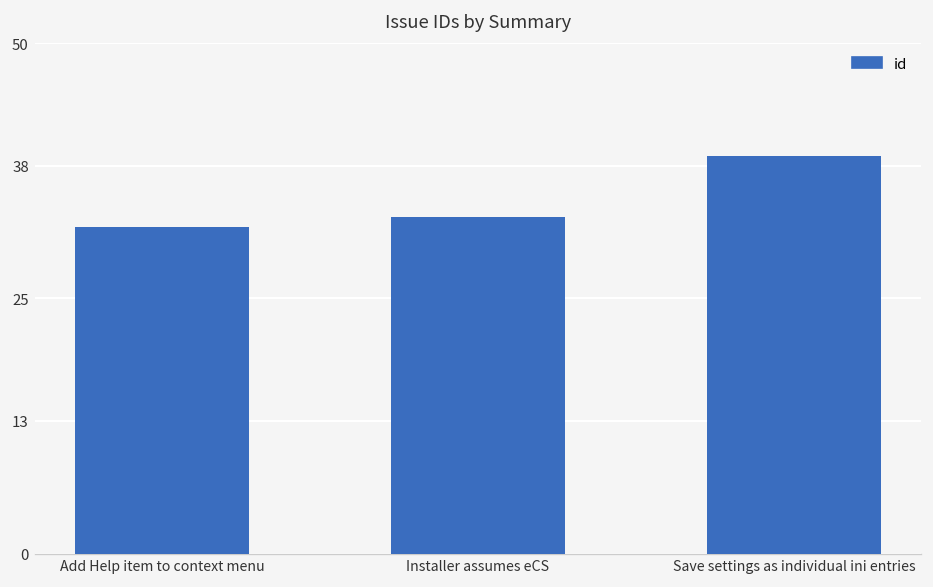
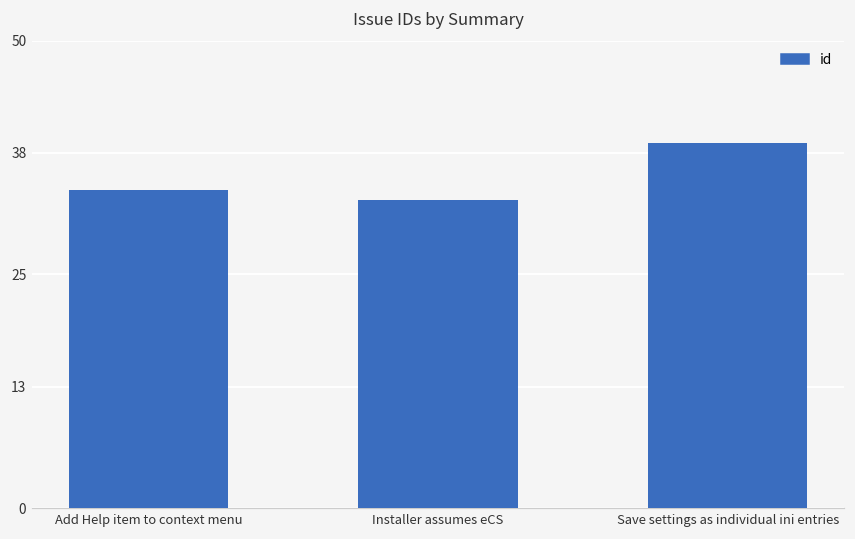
  {
-   "Add Help item to context menu": 32,
+   "Add Help item to context menu": 34,
    "Installer assumes eCS": 33,
    "Save settings as individual ini entries": 39
  }
